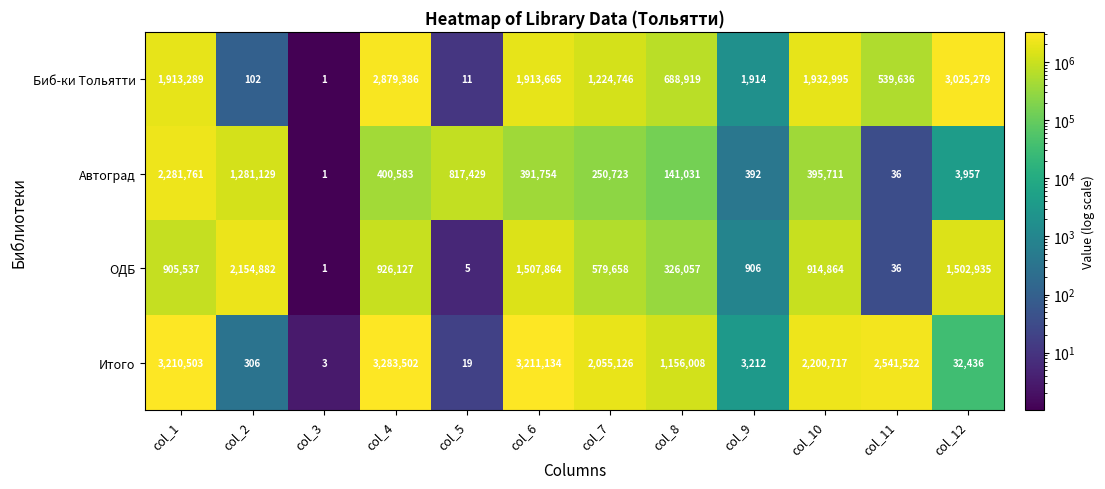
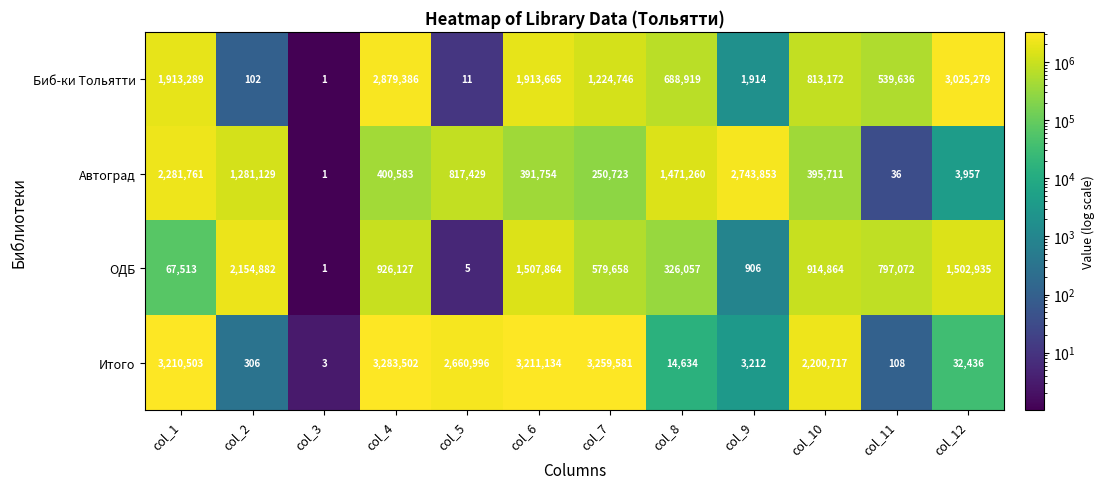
  {
    "Биб-ки Тольятти": {
      "col_1": "1,913,289",
      "col_2": "102",
      "col_3": "1",
      "col_4": "2,879,386",
      "col_5": "11",
      "col_6": "1,913,665",
      "col_7": "1,224,746",
      "col_8": "688,919",
      "col_9": "1,914",
-     "col_10": "1,932,995",
+     "col_10": "813,172",
      "col_11": "539,636",
      "col_12": "3,025,279"
    },
    "Автоград": {
      "col_1": "2,281,761",
      "col_2": "1,281,129",
      "col_3": "1",
      "col_4": "400,583",
      "col_5": "817,429",
      "col_6": "391,754",
      "col_7": "250,723",
-     "col_8": "141,031",
-     "col_9": "392",
+     "col_8": "1,471,260",
+     "col_9": "2,743,853",
      "col_10": "395,711",
      "col_11": "36",
      "col_12": "3,957"
    },
    "ОДБ": {
-     "col_1": "905,537",
+     "col_1": "67,513",
      "col_2": "2,154,882",
      "col_3": "1",
      "col_4": "926,127",
      "col_5": "5",
      "col_6": "1,507,864",
      "col_7": "579,658",
      "col_8": "326,057",
      "col_9": "906",
      "col_10": "914,864",
-     "col_11": "36",
+     "col_11": "797,072",
      "col_12": "1,502,935"
    },
    "Итого": {
      "col_1": "3,210,503",
      "col_2": "306",
      "col_3": "3",
      "col_4": "3,283,502",
-     "col_5": "19",
+     "col_5": "2,660,996",
      "col_6": "3,211,134",
-     "col_7": "2,055,126",
-     "col_8": "1,156,008",
+     "col_7": "3,259,581",
+     "col_8": "14,634",
      "col_9": "3,212",
      "col_10": "2,200,717",
-     "col_11": "2,541,522",
+     "col_11": "108",
      "col_12": "32,436"
    }
  }
